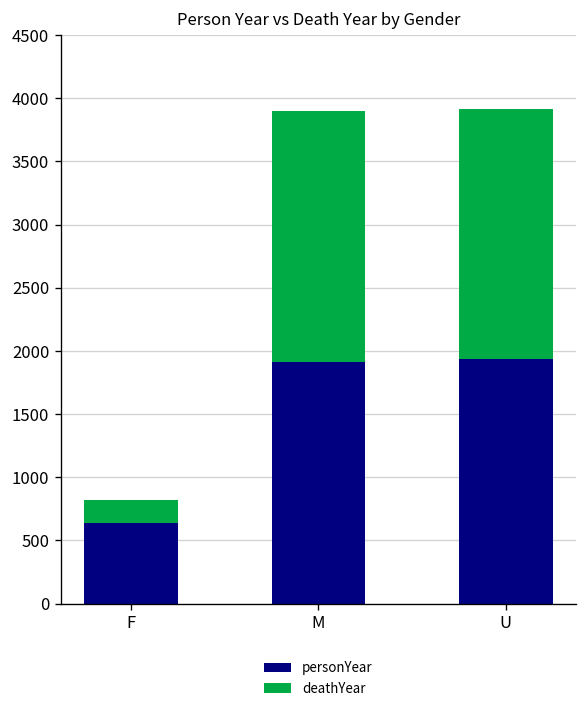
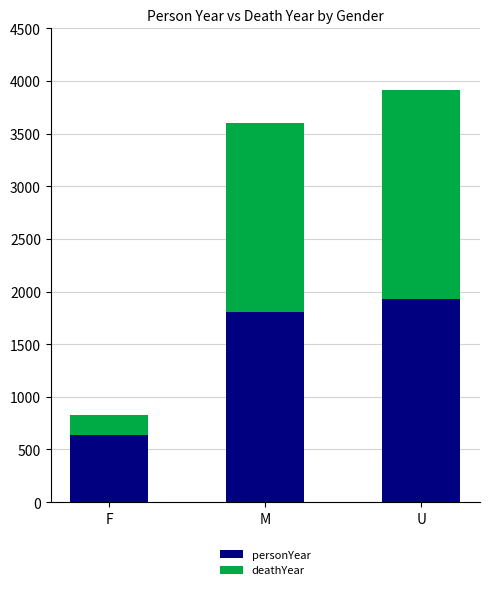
  {
    "personYear": {
      "F": 640,
-     "M": 1910,
+     "M": 1810,
      "U": 1930
    },
    "deathYear": {
      "F": 190,
-     "M": 1990,
+     "M": 1790,
      "U": 1980
    }
  }
